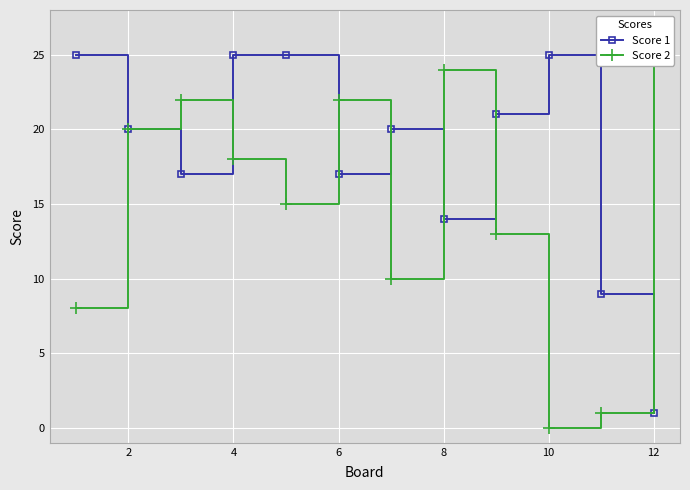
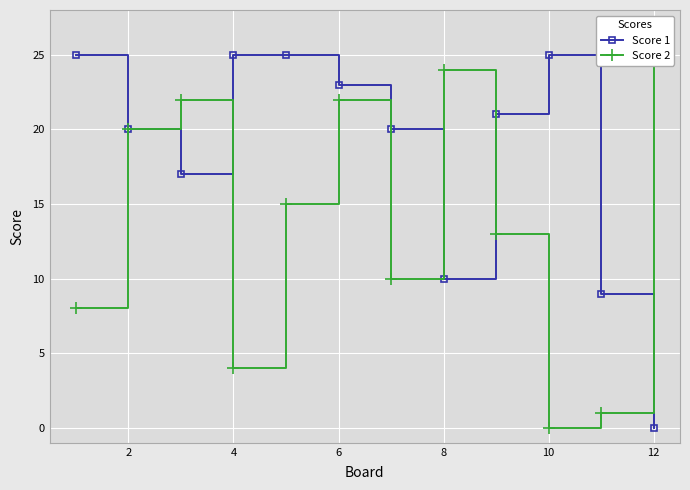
  {
    "Score 1": {
      "4": 25,
-     "6": 17,
-     "8": 14,
+     "6": 23,
+     "8": 10,
      "10": 25,
-     "12": 1
+     "12": 0
    },
    "Score 2": {
-     "4": 18,
+     "4": 4,
      "6": 22,
      "8": 24,
      "10": 0
    }
  }
